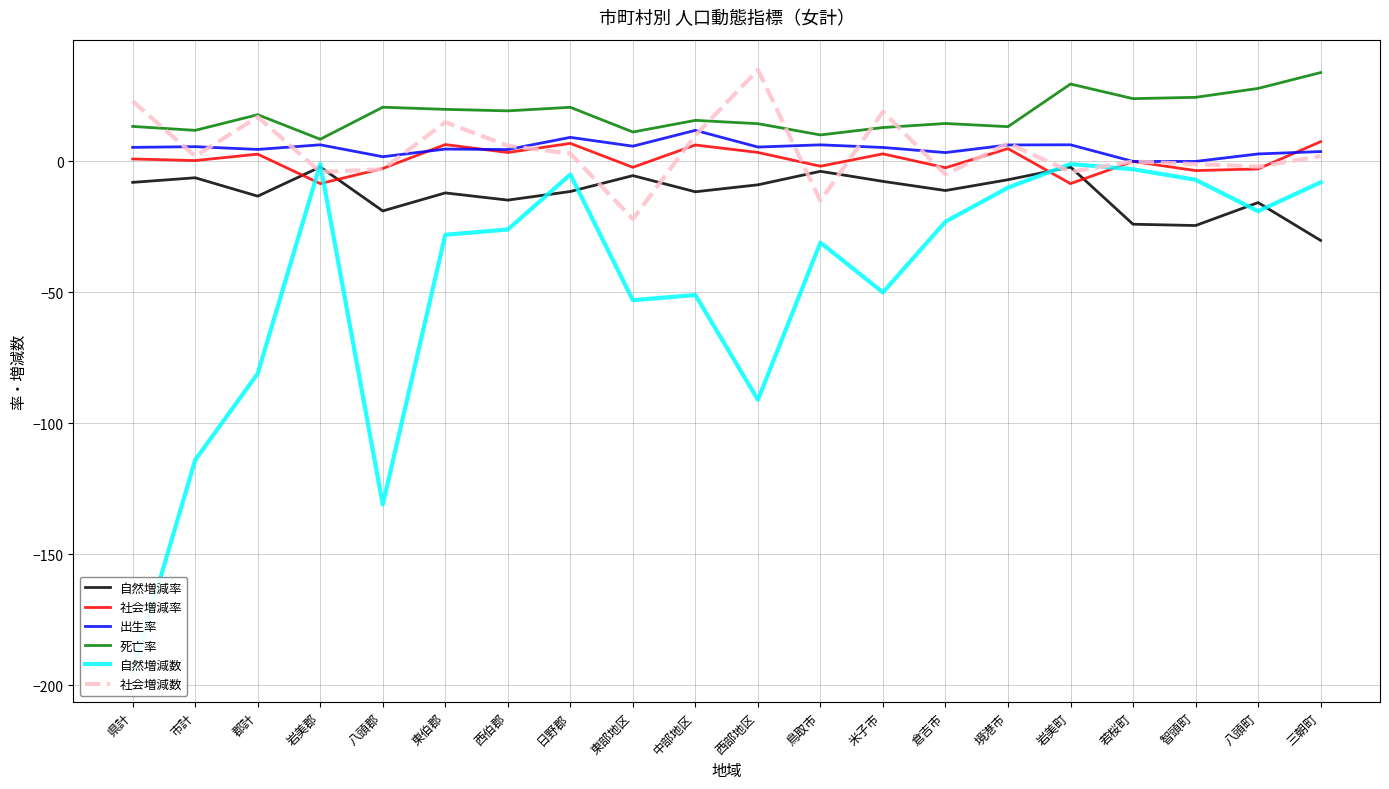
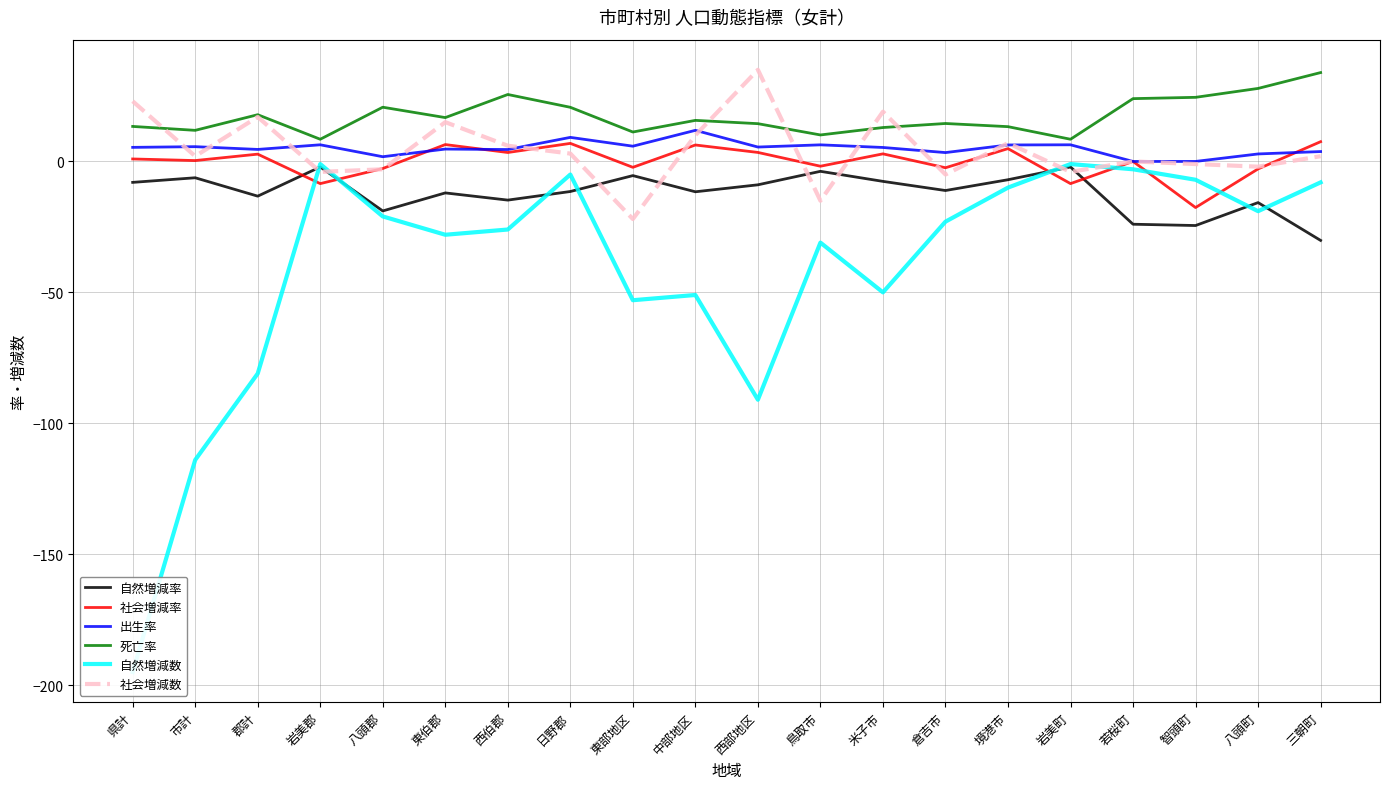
  {
    "自然増減率": {
      "県計": -8,
      "市計": -6,
      "郡計": -13,
      "岩美郡": -2,
      "八頭郡": -19,
      "東伯郡": -12,
      "西伯郡": -15,
      "日野郡": -11,
      "東部地区": -5,
      "中部地区": -12,
      "西部地区": -9,
      "鳥取市": -4,
      "米子市": -8,
      "倉吉市": -11,
      "境港市": -7,
      "岩美町": -2,
      "若桜町": -24,
      "智頭町": -24,
      "八頭町": -16,
      "三朝町": -30
    },
    "社会増減率": {
      "県計": 1,
      "市計": 0,
      "郡計": 3,
      "岩美郡": -8,
      "東伯郡": 6,
      "西伯郡": 3,
      "日野郡": 7,
      "東部地区": -2,
      "中部地区": 6,
      "西部地区": 3,
      "鳥取市": -2,
      "米子市": 3,
      "倉吉市": -2,
      "境港市": 5,
      "岩美町": -8,
-     "智頭町": -3,
+     "智頭町": -18,
      "三朝町": 8
    },
    "出生率": {
      "県計": 5,
      "市計": 6,
      "郡計": 5,
      "岩美郡": 6,
      "八頭郡": 2,
      "東伯郡": 5,
      "西伯郡": 5,
      "日野郡": 9,
      "東部地区": 6,
      "中部地区": 12,
      "西部地区": 5,
      "鳥取市": 6,
      "米子市": 5,
      "倉吉市": 3,
      "岩美町": 6,
      "智頭町": 0,
      "八頭町": 3,
      "三朝町": 4
    },
    "死亡率": {
      "県計": 13,
      "市計": 12,
      "岩美郡": 8,
      "八頭郡": 21,
-     "東伯郡": 20,
-     "西伯郡": 19,
+     "東伯郡": 17,
+     "西伯郡": 26,
      "日野郡": 21,
      "東部地区": 11,
      "中部地区": 16,
      "西部地区": 14,
      "鳥取市": 10,
      "米子市": 13,
      "倉吉市": 14,
      "境港市": 13,
-     "岩美町": 30,
+     "岩美町": 8,
      "若桜町": 24,
      "智頭町": 24,
      "八頭町": 28,
      "三朝町": 34
    },
    "自然増減数": {
      "市計": -114,
      "郡計": -81,
      "岩美郡": -1,
-     "八頭郡": -131,
+     "八頭郡": -21,
      "東伯郡": -28,
      "西伯郡": -26,
      "日野郡": -5,
      "東部地区": -53,
      "中部地区": -51,
      "西部地区": -91,
      "鳥取市": -31,
      "米子市": -50,
      "倉吉市": -23,
      "境港市": -10,
      "岩美町": -1,
      "若桜町": -3,
      "智頭町": -7,
      "八頭町": -19,
      "三朝町": -8
    },
    "社会増減数": {
      "県計": 23,
      "市計": 2,
      "岩美郡": -4,
      "東伯郡": 15,
      "西伯郡": 6,
      "日野郡": 3,
      "東部地区": -22,
      "中部地区": 10,
      "西部地区": 35,
      "鳥取市": -15,
      "米子市": 19,
      "倉吉市": -5,
      "岩美町": -4,
      "智頭町": -1,
      "三朝町": 2
    }
  }
